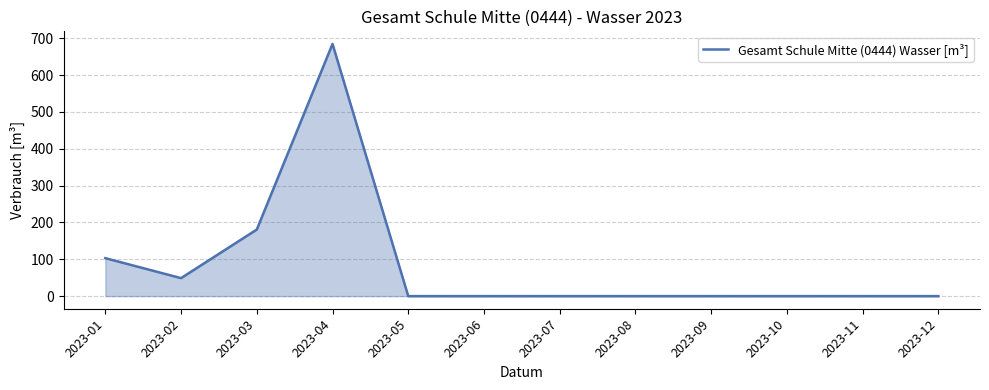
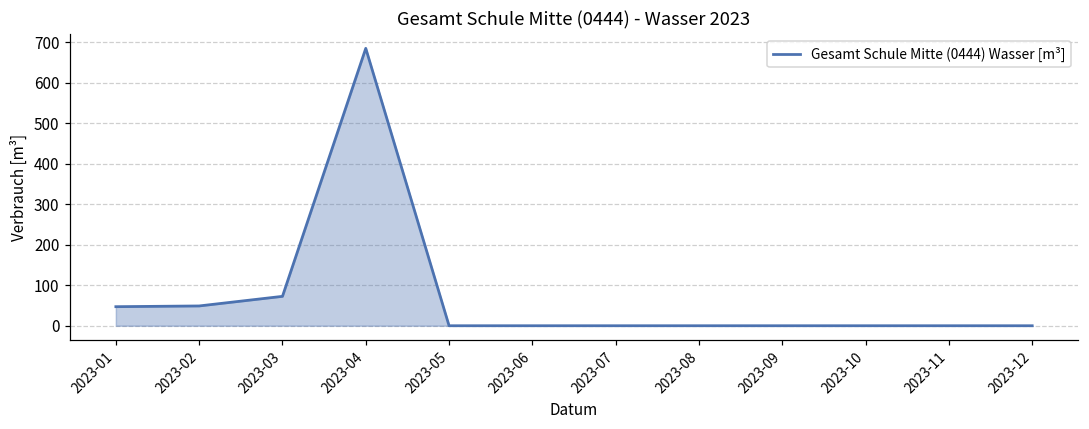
  {
-   "2023-01": 100,
+   "2023-01": 50,
    "2023-02": 50,
-   "2023-03": 180,
+   "2023-03": 70,
    "2023-04": 680,
    "2023-05": 0,
    "2023-06": 0,
    "2023-07": 0,
    "2023-08": 0,
    "2023-09": 0,
    "2023-10": 0,
    "2023-11": 0,
    "2023-12": 0
  }
